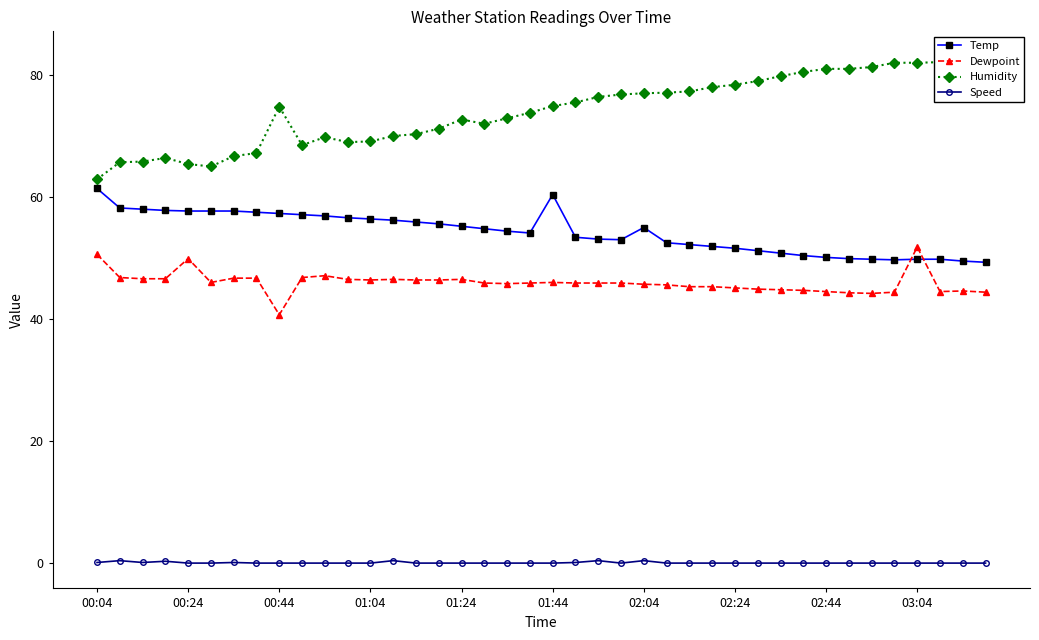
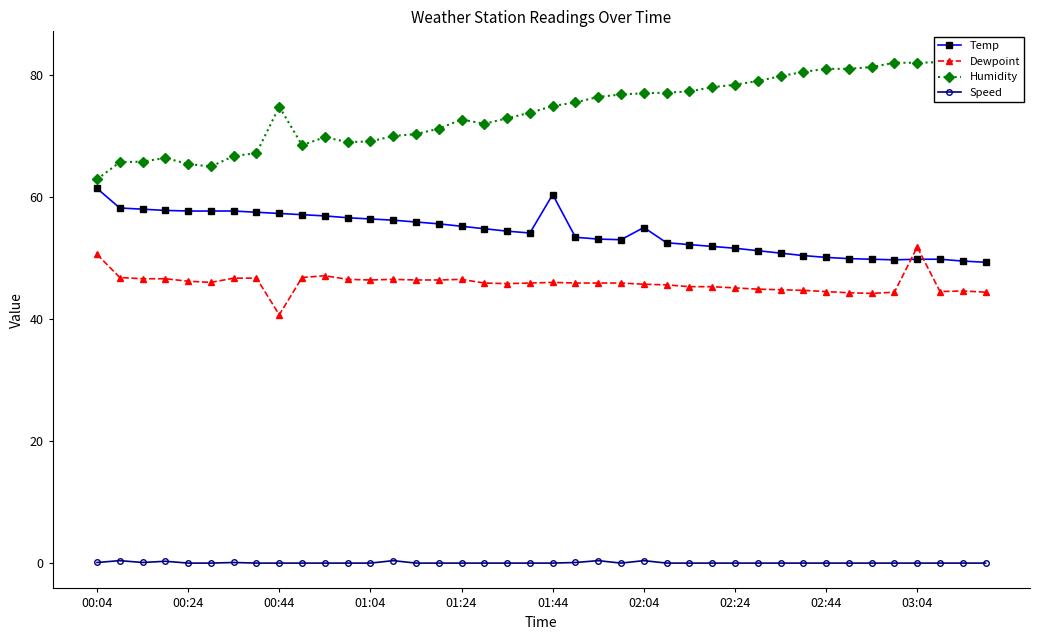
  {
    "Temp": {
      "00:04": 61,
      "00:24": 58,
      "00:44": 57,
      "01:04": 56,
      "01:24": 55,
      "01:44": 60,
      "02:04": 55,
      "02:24": 52,
      "02:44": 50,
      "03:04": 50
    },
    "Dewpoint": {
      "00:04": 51,
-     "00:24": 50,
+     "00:24": 46,
      "00:44": 41,
      "01:04": 46,
      "01:24": 47,
      "01:44": 46,
      "02:04": 46,
      "02:24": 45,
      "02:44": 45,
      "03:04": 52
    },
    "Humidity": {
      "00:04": 63,
      "00:24": 65,
      "00:44": 75,
      "01:04": 69,
      "01:24": 73,
      "01:44": 75,
      "02:04": 77,
      "02:24": 78,
      "02:44": 81,
      "03:04": 82
    },
    "Speed": {
      "00:04": 0,
      "00:24": 0,
      "00:44": 0,
      "01:04": 0,
      "01:24": 0,
      "01:44": 0,
      "02:04": 0,
      "02:24": 0,
      "02:44": 0,
      "03:04": 0
    }
  }
